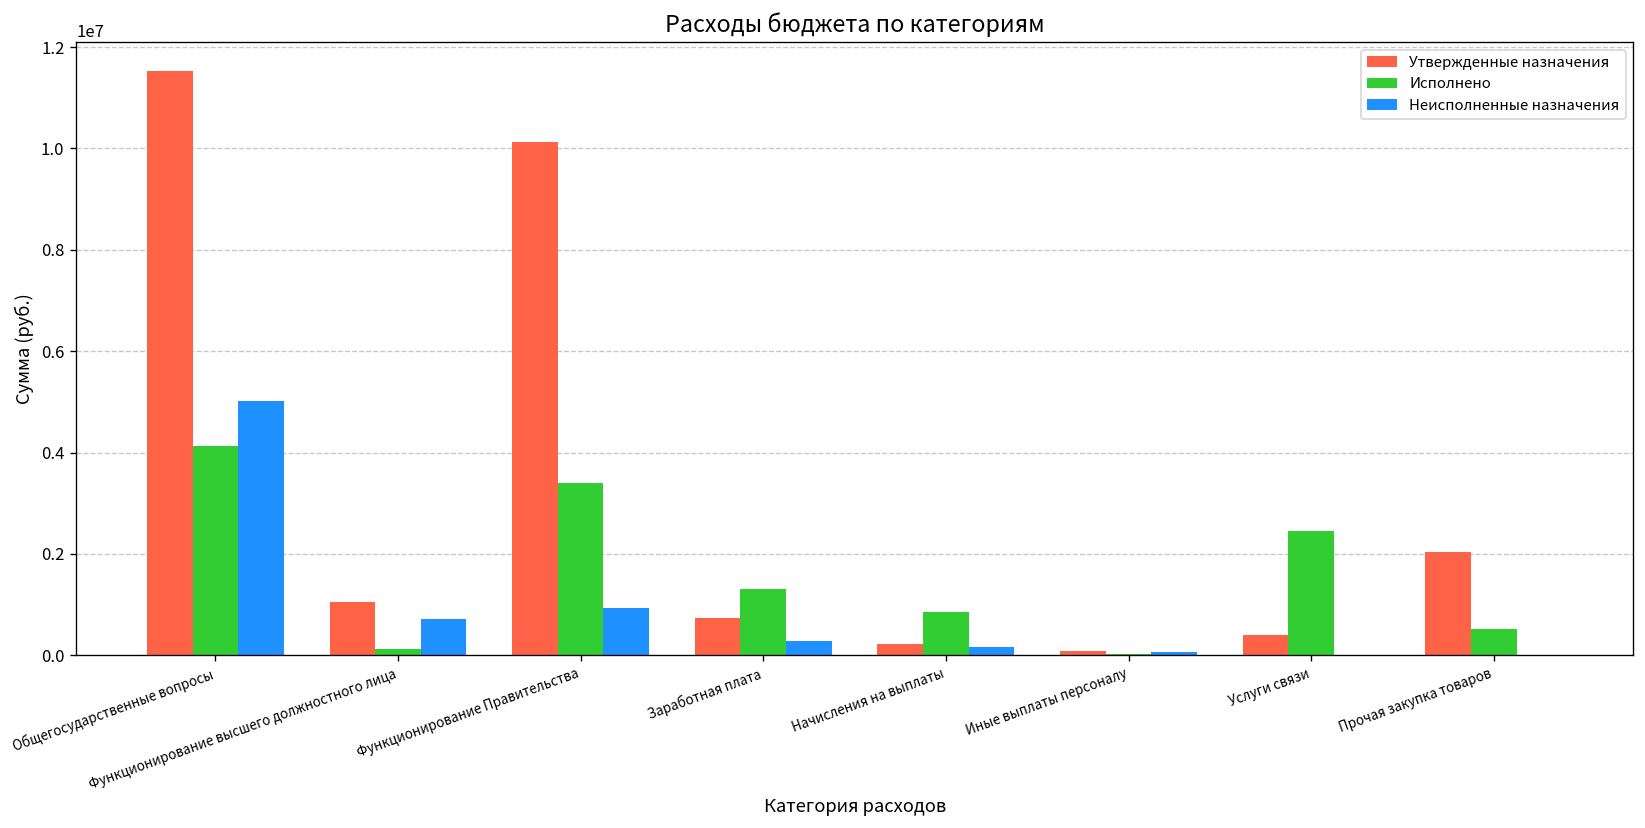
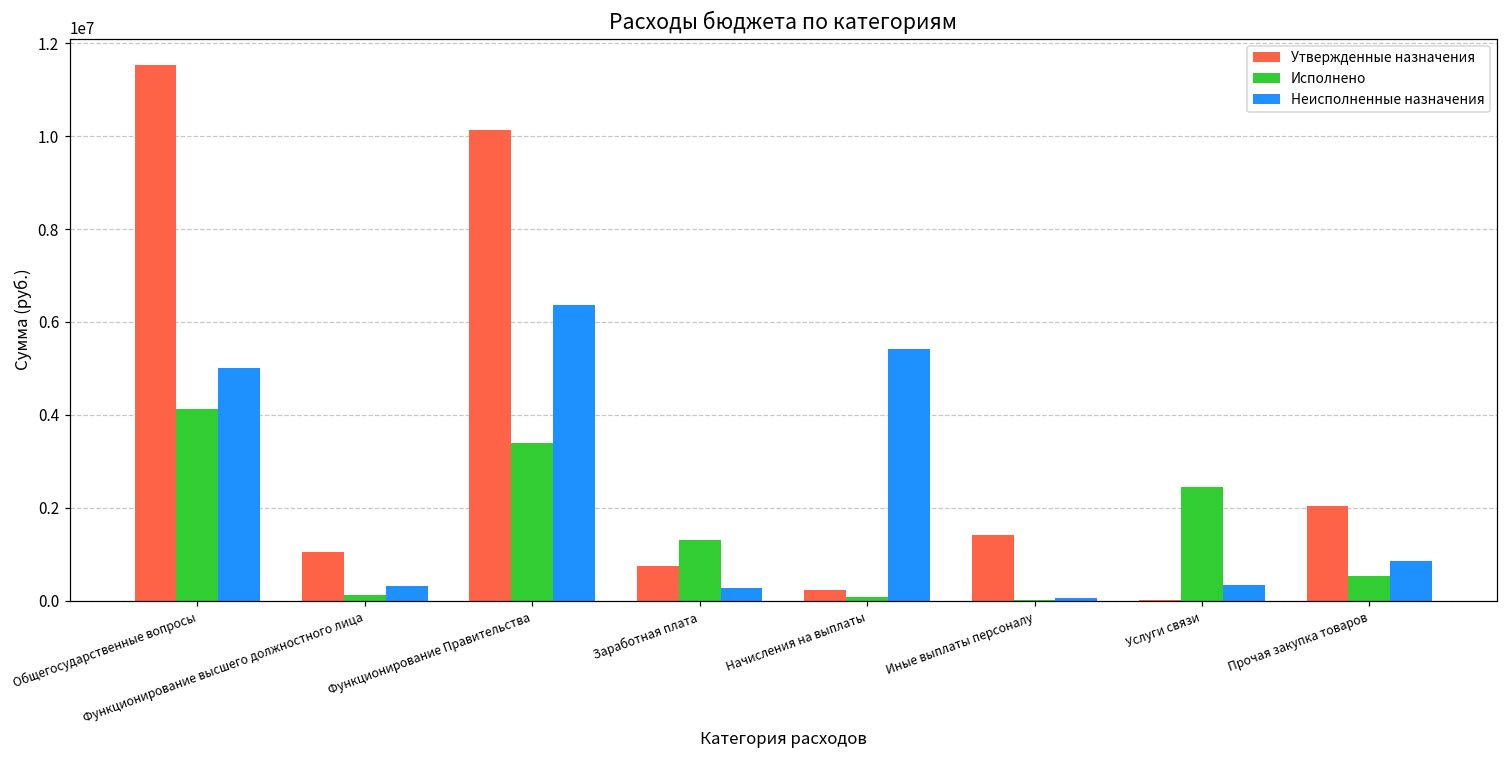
  {
    "Утвержденные назначения": {
      "Общегосударственные вопросы": 11500000,
      "Функционирование высшего должностного лица": 1100000,
      "Функционирование Правительства": 10100000,
      "Заработная плата": 700000,
      "Начисления на выплаты": 200000,
-     "Иные выплаты персоналу": 100000,
-     "Услуги связи": 400000,
+     "Иные выплаты персоналу": 1400000,
+     "Услуги связи": 0,
      "Прочая закупка товаров": 2000000
    },
    "Исполнено": {
      "Общегосударственные вопросы": 4100000,
      "Функционирование высшего должностного лица": 100000,
      "Функционирование Правительства": 3400000,
      "Заработная плата": 1300000,
-     "Начисления на выплаты": 800000,
+     "Начисления на выплаты": 100000,
      "Услуги связи": 2400000,
      "Прочая закупка товаров": 500000
    },
    "Неисполненные назначения": {
      "Общегосударственные вопросы": 5000000,
-     "Функционирование высшего должностного лица": 700000,
-     "Функционирование Правительства": 900000,
+     "Функционирование высшего должностного лица": 300000,
+     "Функционирование Правительства": 6400000,
      "Заработная плата": 300000,
-     "Начисления на выплаты": 200000,
-     "Услуги связи": 0,
-     "Прочая закупка товаров": 0
+     "Начисления на выплаты": 5400000,
+     "Услуги связи": 300000,
+     "Прочая закупка товаров": 800000
    }
  }
